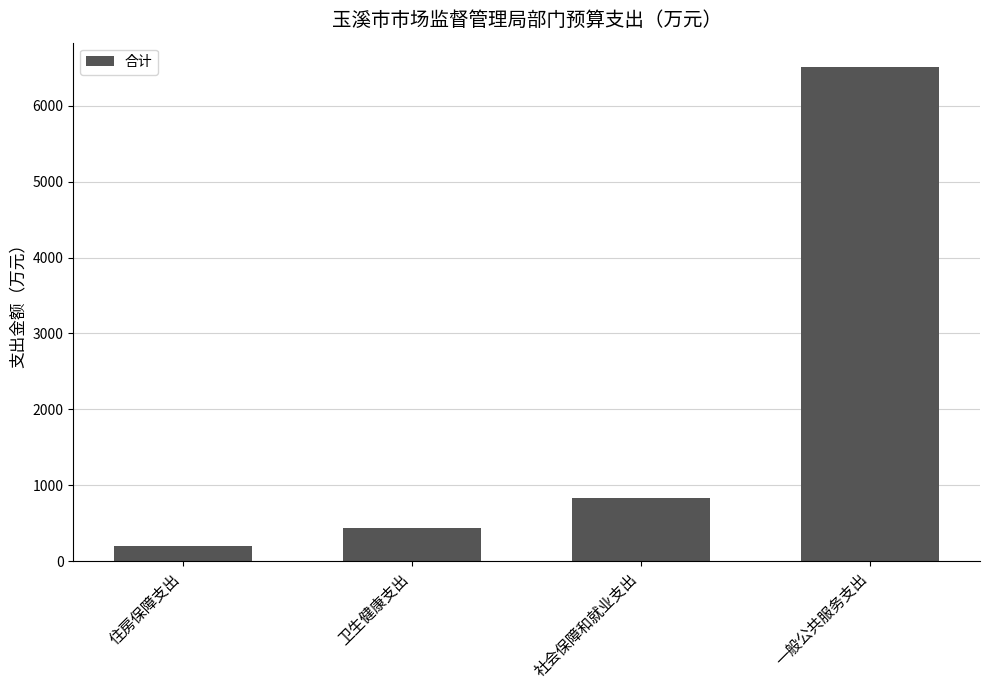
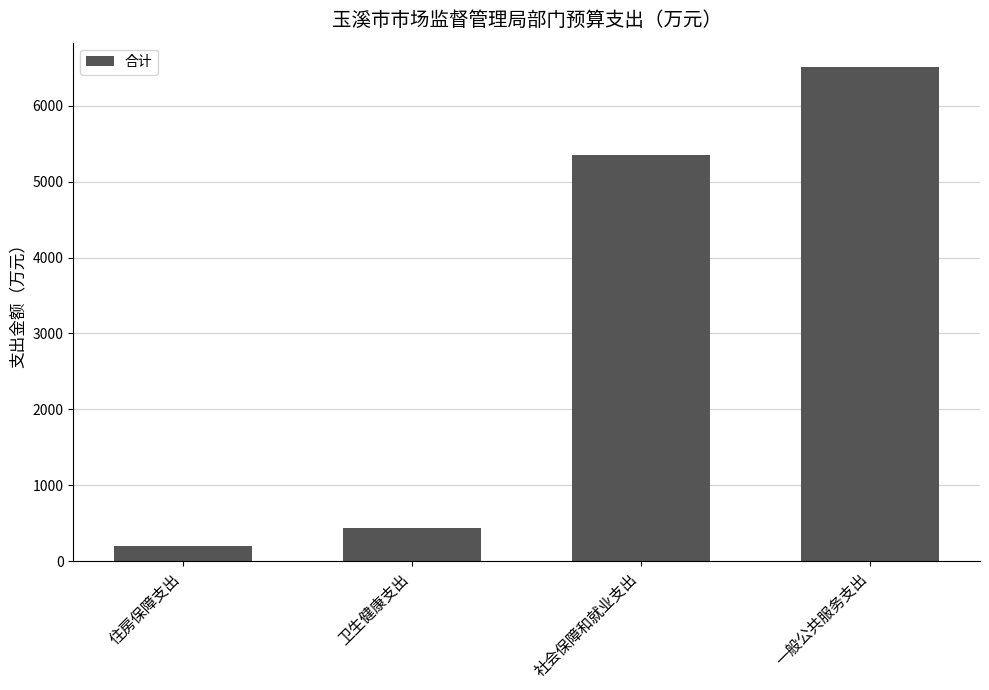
  {
    "住房保障支出": 200,
    "卫生健康支出": 400,
-   "社会保障和就业支出": 800,
+   "社会保障和就业支出": 5400,
    "一般公共服务支出": 6500
  }
